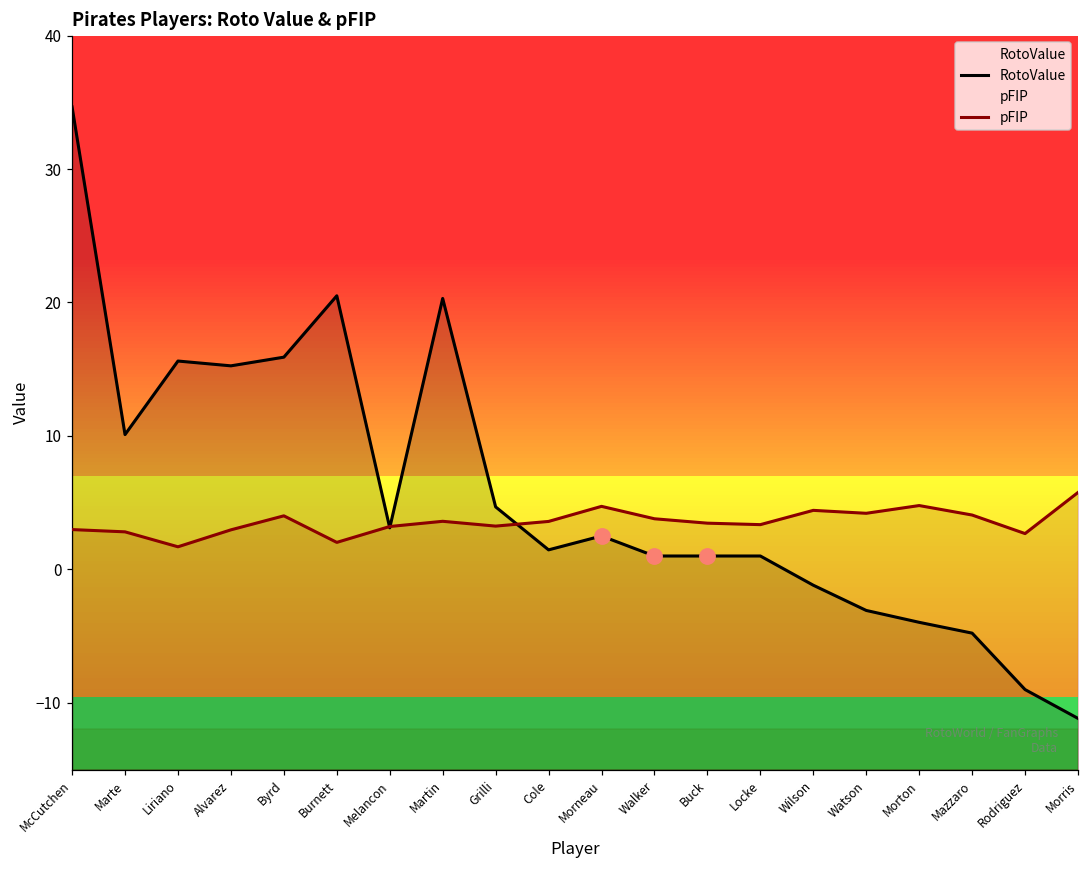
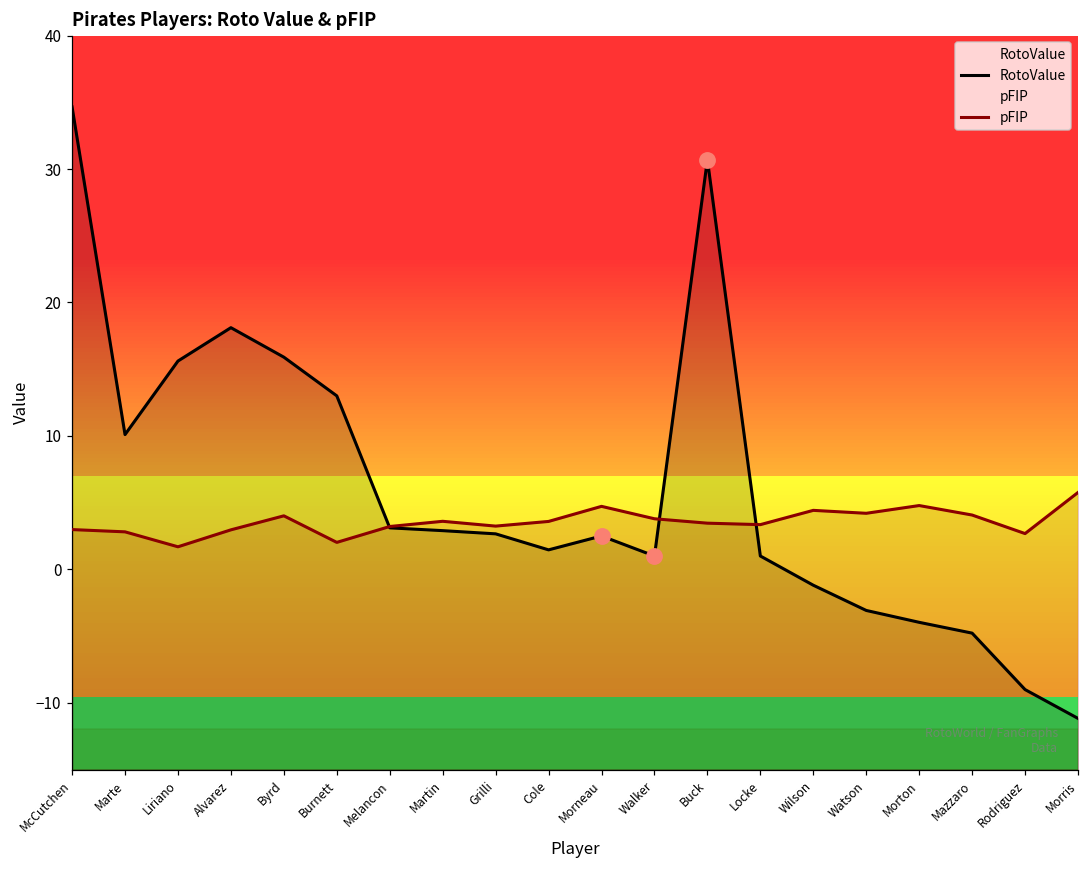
  {
    "RotoValue": {
-     "Alvarez": 15.3,
-     "Burnett": 20.5,
-     "Martin": 20.3,
-     "Grilli": 4.7,
-     "Buck": 1.0
+     "Alvarez": 18.1,
+     "Burnett": 13.0,
+     "Martin": 2.9,
+     "Grilli": 2.7,
+     "Buck": 30.7
    }
  }
